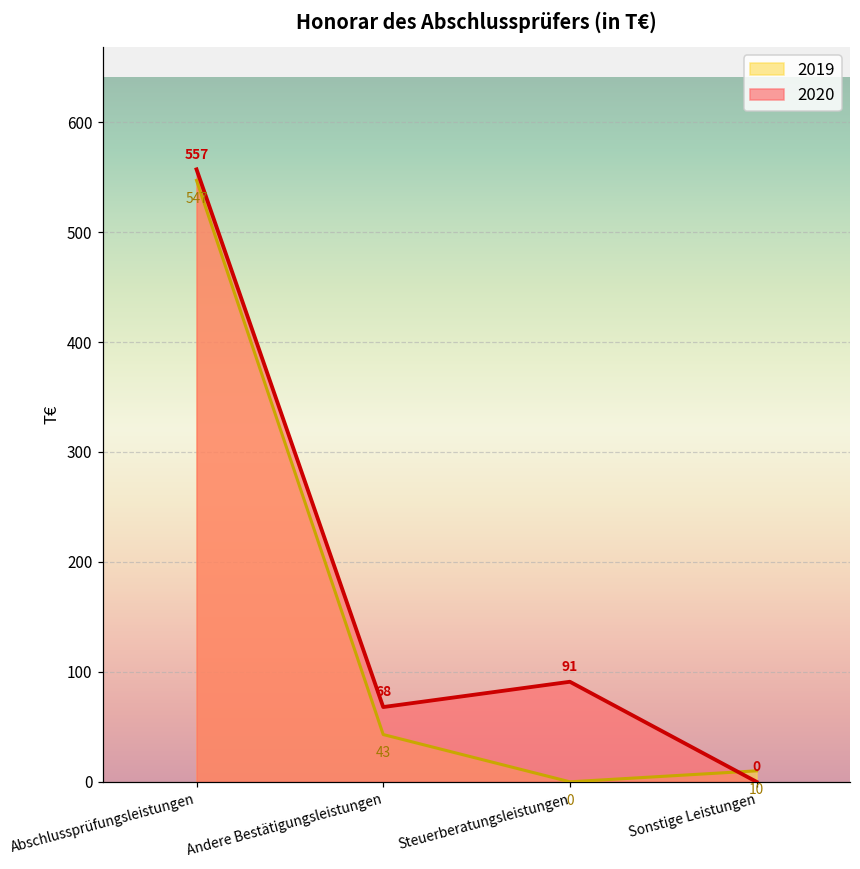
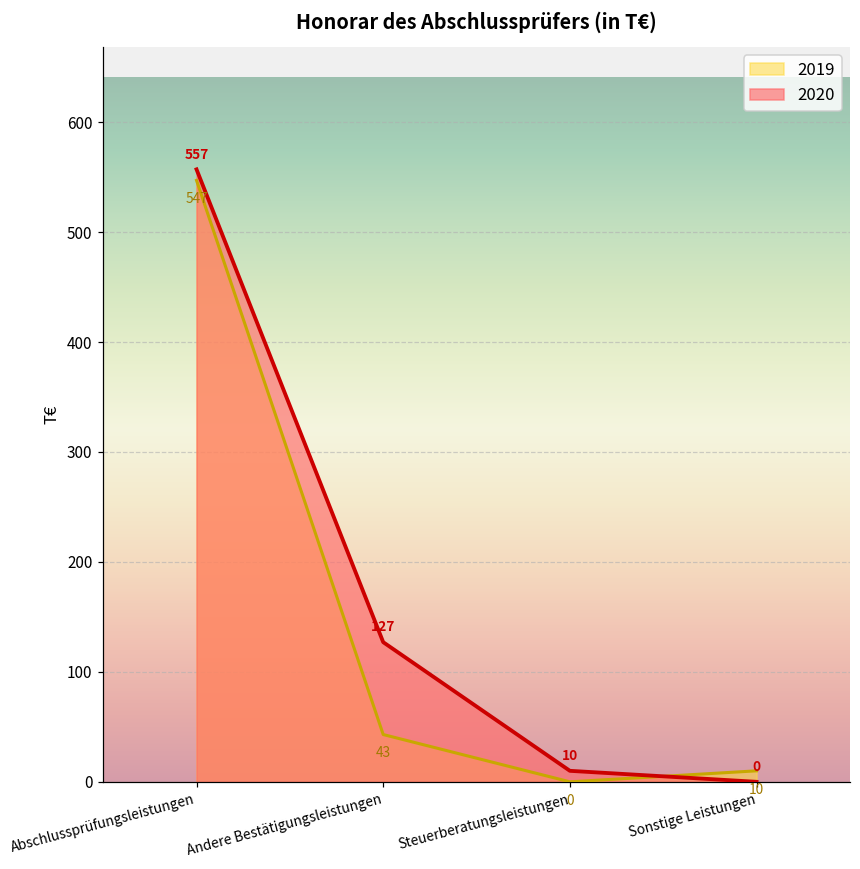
  {
    "2019": {
      "Abschlussprüfungsleistungen": 547,
      "Andere Bestätigungsleistungen": 43,
      "Steuerberatungsleistungen": 0
    },
    "2020": {
      "Abschlussprüfungsleistungen": 557,
-     "Andere Bestätigungsleistungen": 68,
-     "Steuerberatungsleistungen": 91
+     "Andere Bestätigungsleistungen": 127,
+     "Steuerberatungsleistungen": 10
    }
  }
